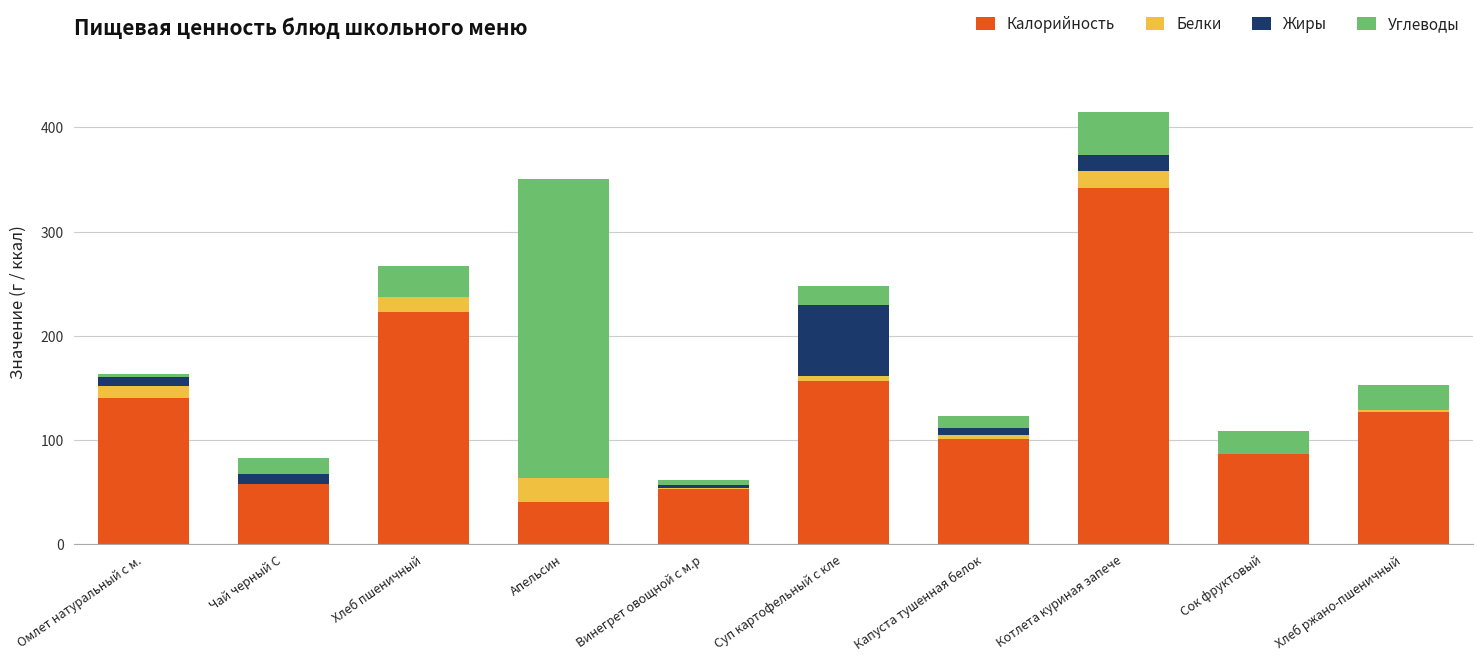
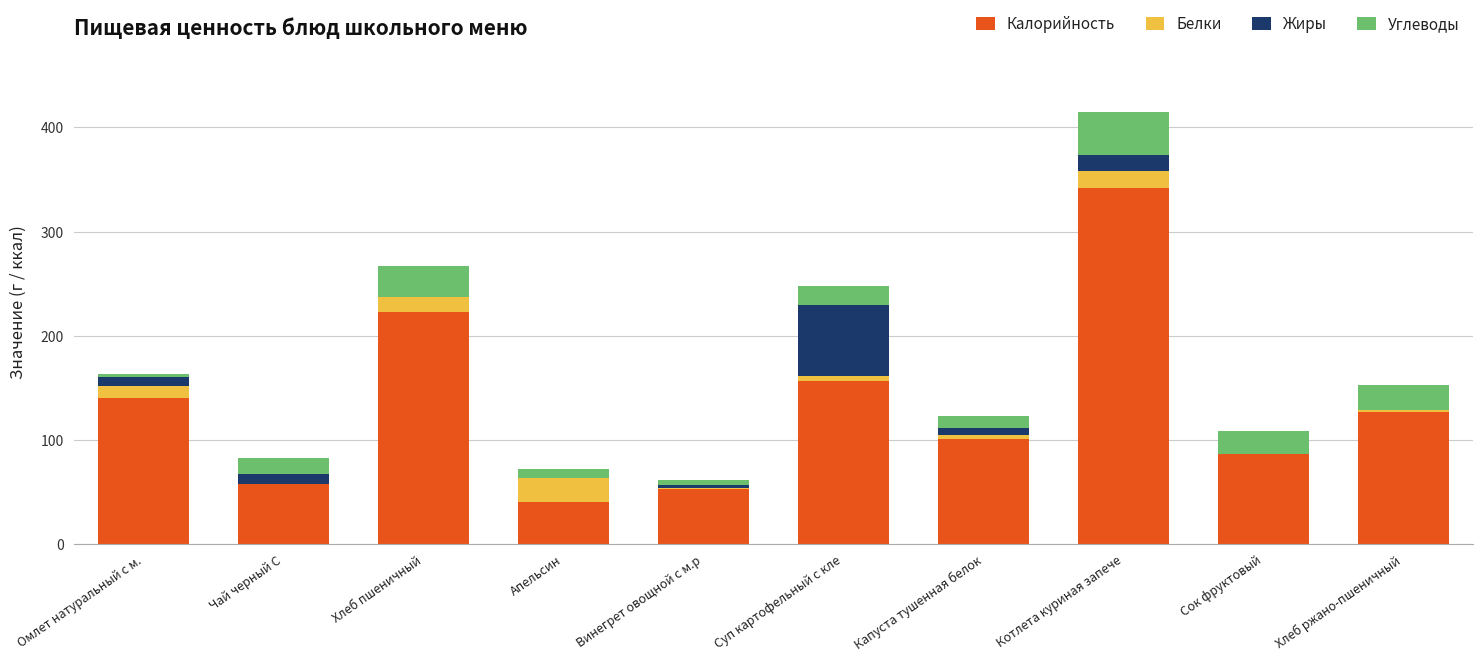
  {
    "Калорийность": {
      "Омлет натуральный с м.": 140,
      "Чай черный С": 58,
      "Хлеб пшеничный": 222,
      "Апельсин": 40,
      "Винегрет овощной с м.р": 53,
      "Суп картофельный с кле": 156,
      "Капуста тушенная белок": 101,
      "Котлета куриная запече": 341,
      "Сок фруктовый": 86,
      "Хлеб ржано-пшеничный": 127
    },
    "Белки": {
      "Омлет натуральный с м.": 11,
      "Хлеб пшеничный": 14,
      "Апельсин": 24,
      "Суп картофельный с кле": 5,
      "Капуста тушенная белок": 4,
      "Котлета куриная запече": 17,
      "Сок фруктовый": 0
    },
    "Жиры": {
      "Омлет натуральный с м.": 8,
      "Чай черный С": 9,
      "Винегрет овощной с м.р": 3,
      "Суп картофельный с кле": 68,
      "Капуста тушенная белок": 6,
      "Котлета куриная запече": 16
    },
    "Углеводы": {
      "Омлет натуральный с м.": 3,
      "Чай черный С": 15,
      "Хлеб пшеничный": 30,
-     "Апельсин": 287,
+     "Апельсин": 8,
      "Винегрет овощной с м.р": 5,
      "Суп картофельный с кле": 19,
      "Капуста тушенная белок": 12,
      "Котлета куриная запече": 41,
      "Сок фруктовый": 22,
      "Хлеб ржано-пшеничный": 24
    }
  }
